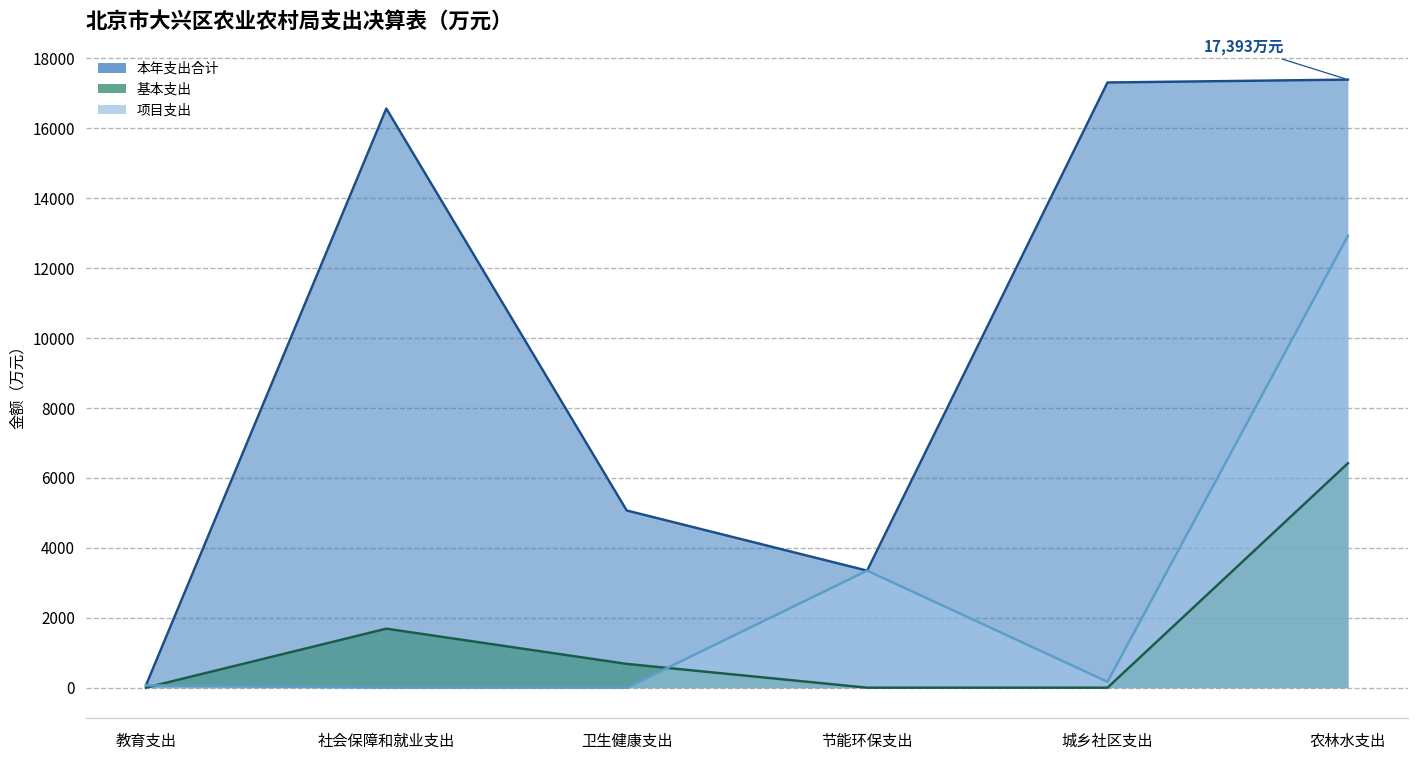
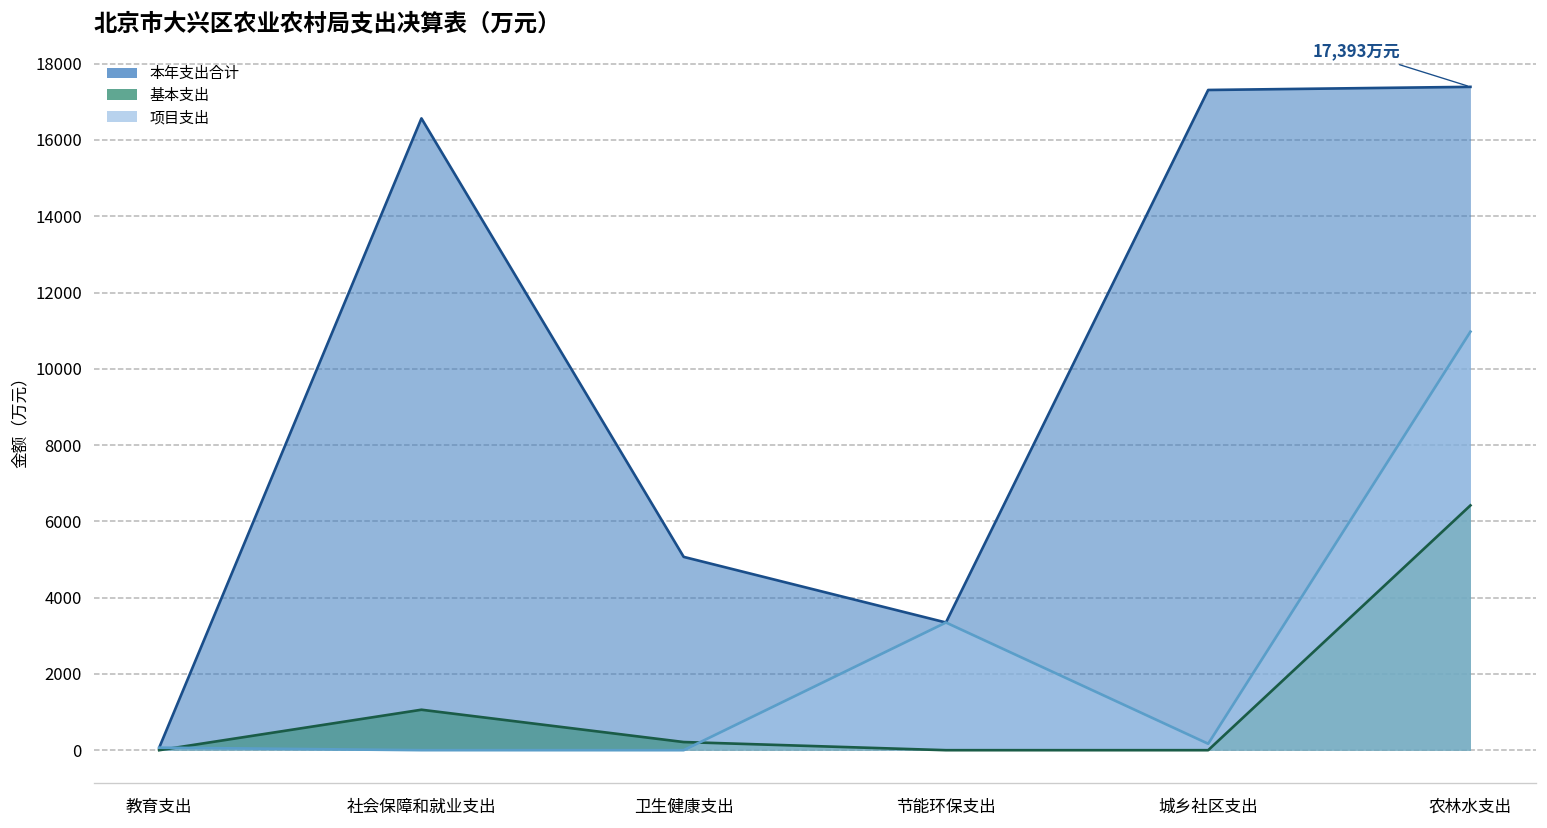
  {
    "本年支出合计": {
      "农林水支出": "17,393"
    },
    "基本支出": {
-     "社会保障和就业支出": "1700",
-     "卫生健康支出": "700",
+     "社会保障和就业支出": "1100",
+     "卫生健康支出": "200",
      "节能环保支出": "0",
      "城乡社区支出": "0",
      "农林水支出": "6400"
    },
    "项目支出": {
      "社会保障和就业支出": "0",
      "卫生健康支出": "0",
      "城乡社区支出": "200",
-     "农林水支出": "12900"
+     "农林水支出": "11000"
    }
  }
